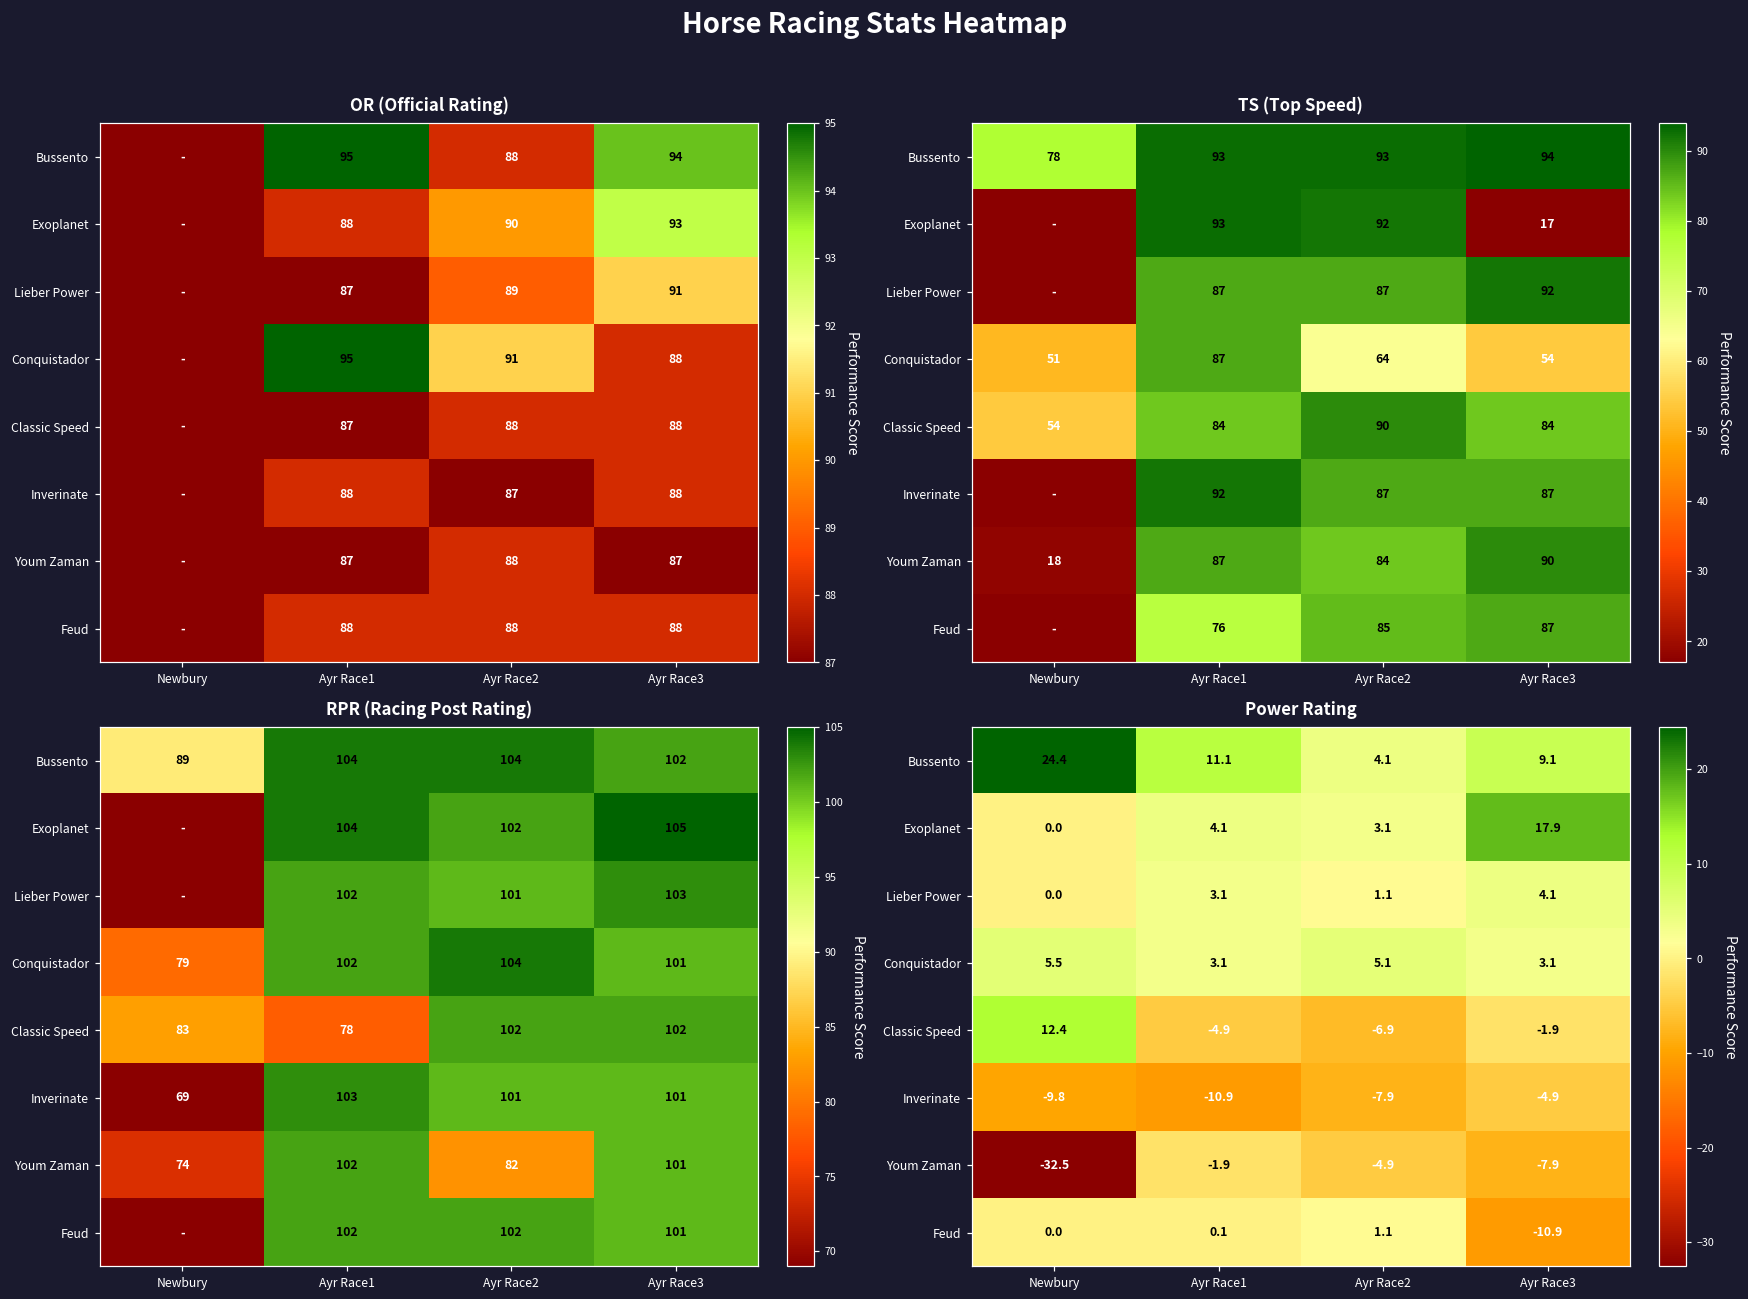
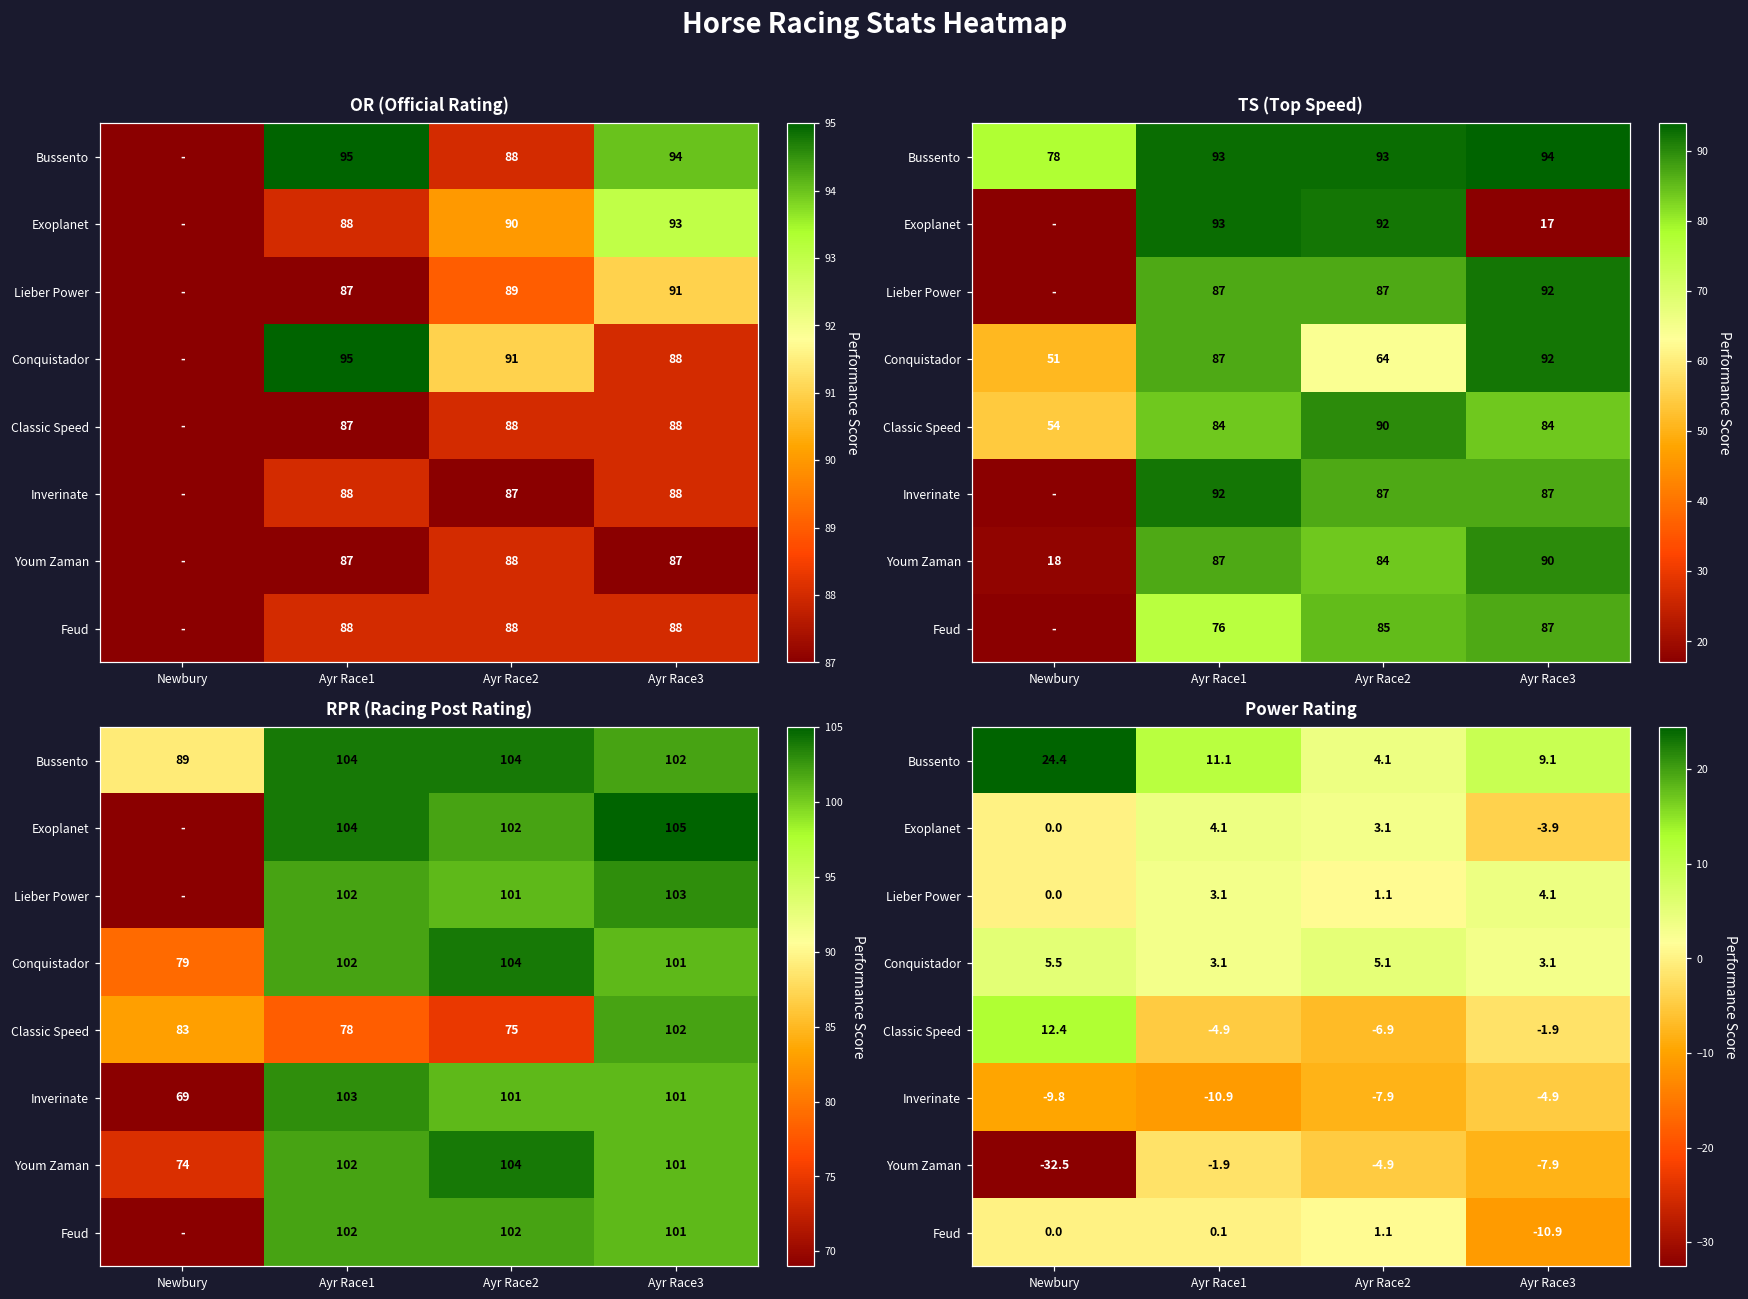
  {
    "OR (Official Rating)": {
      "Bussento": {
        "Ayr Race1": 95,
        "Ayr Race2": 88,
        "Ayr Race3": 94
      },
      "Exoplanet": {
        "Ayr Race1": 88,
        "Ayr Race2": 90,
        "Ayr Race3": 93
      },
      "Lieber Power": {
        "Ayr Race1": 87,
        "Ayr Race2": 89,
        "Ayr Race3": 91
      },
      "Conquistador": {
        "Ayr Race1": 95,
        "Ayr Race2": 91,
        "Ayr Race3": 88
      },
      "Classic Speed": {
        "Ayr Race1": 87,
        "Ayr Race2": 88,
        "Ayr Race3": 88
      },
      "Inverinate": {
        "Ayr Race1": 88,
        "Ayr Race2": 87,
        "Ayr Race3": 88
      },
      "Youm Zaman": {
        "Ayr Race1": 87,
        "Ayr Race2": 88,
        "Ayr Race3": 87
      },
      "Feud": {
        "Ayr Race1": 88,
        "Ayr Race2": 88,
        "Ayr Race3": 88
      }
    },
    "TS (Top Speed)": {
      "Bussento": {
        "Newbury": 78,
        "Ayr Race1": 93,
        "Ayr Race2": 93,
        "Ayr Race3": 94
      },
      "Exoplanet": {
        "Ayr Race1": 93,
        "Ayr Race2": 92,
        "Ayr Race3": 17
      },
      "Lieber Power": {
        "Ayr Race1": 87,
        "Ayr Race2": 87,
        "Ayr Race3": 92
      },
      "Conquistador": {
        "Newbury": 51,
        "Ayr Race1": 87,
        "Ayr Race2": 64,
-       "Ayr Race3": 54
+       "Ayr Race3": 92
      },
      "Classic Speed": {
        "Newbury": 54,
        "Ayr Race1": 84,
        "Ayr Race2": 90,
        "Ayr Race3": 84
      },
      "Inverinate": {
        "Ayr Race1": 92,
        "Ayr Race2": 87,
        "Ayr Race3": 87
      },
      "Youm Zaman": {
        "Newbury": 18,
        "Ayr Race1": 87,
        "Ayr Race2": 84,
        "Ayr Race3": 90
      },
      "Feud": {
        "Ayr Race1": 76,
        "Ayr Race2": 85,
        "Ayr Race3": 87
      }
    },
    "RPR (Racing Post Rating)": {
      "Bussento": {
        "Newbury": 89,
        "Ayr Race1": 104,
        "Ayr Race2": 104,
        "Ayr Race3": 102
      },
      "Exoplanet": {
        "Ayr Race1": 104,
        "Ayr Race2": 102,
        "Ayr Race3": 105
      },
      "Lieber Power": {
        "Ayr Race1": 102,
        "Ayr Race2": 101,
        "Ayr Race3": 103
      },
      "Conquistador": {
        "Newbury": 79,
        "Ayr Race1": 102,
        "Ayr Race2": 104,
        "Ayr Race3": 101
      },
      "Classic Speed": {
        "Newbury": 83,
        "Ayr Race1": 78,
-       "Ayr Race2": 102,
+       "Ayr Race2": 75,
        "Ayr Race3": 102
      },
      "Inverinate": {
        "Newbury": 69,
        "Ayr Race1": 103,
        "Ayr Race2": 101,
        "Ayr Race3": 101
      },
      "Youm Zaman": {
        "Newbury": 74,
        "Ayr Race1": 102,
-       "Ayr Race2": 82,
+       "Ayr Race2": 104,
        "Ayr Race3": 101
      },
      "Feud": {
        "Ayr Race1": 102,
        "Ayr Race2": 102,
        "Ayr Race3": 101
      }
    },
    "Power Rating": {
      "Bussento": {
        "Newbury": 24.4,
        "Ayr Race1": 11.1,
        "Ayr Race2": 4.1,
        "Ayr Race3": 9.1
      },
      "Exoplanet": {
        "Newbury": 0.0,
        "Ayr Race1": 4.1,
        "Ayr Race2": 3.1,
-       "Ayr Race3": 17.9
+       "Ayr Race3": -3.9
      },
      "Lieber Power": {
        "Newbury": 0.0,
        "Ayr Race1": 3.1,
        "Ayr Race2": 1.1,
        "Ayr Race3": 4.1
      },
      "Conquistador": {
        "Newbury": 5.5,
        "Ayr Race1": 3.1,
        "Ayr Race2": 5.1,
        "Ayr Race3": 3.1
      },
      "Classic Speed": {
        "Newbury": 12.4,
        "Ayr Race1": -4.9,
        "Ayr Race2": -6.9,
        "Ayr Race3": -1.9
      },
      "Inverinate": {
        "Newbury": -9.8,
        "Ayr Race1": -10.9,
        "Ayr Race2": -7.9,
        "Ayr Race3": -4.9
      },
      "Youm Zaman": {
        "Newbury": -32.5,
        "Ayr Race1": -1.9,
        "Ayr Race2": -4.9,
        "Ayr Race3": -7.9
      },
      "Feud": {
        "Newbury": 0.0,
        "Ayr Race1": 0.1,
        "Ayr Race2": 1.1,
        "Ayr Race3": -10.9
      }
    }
  }
